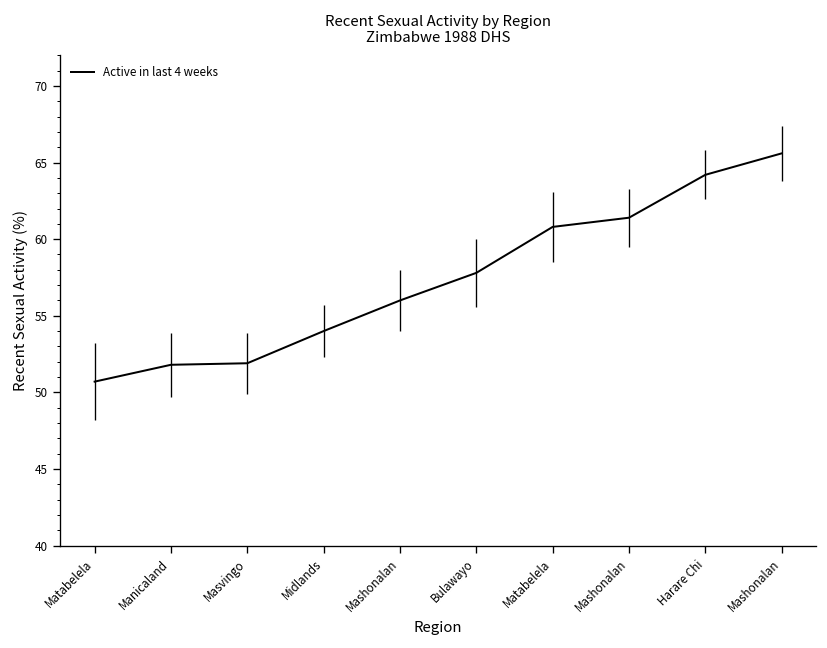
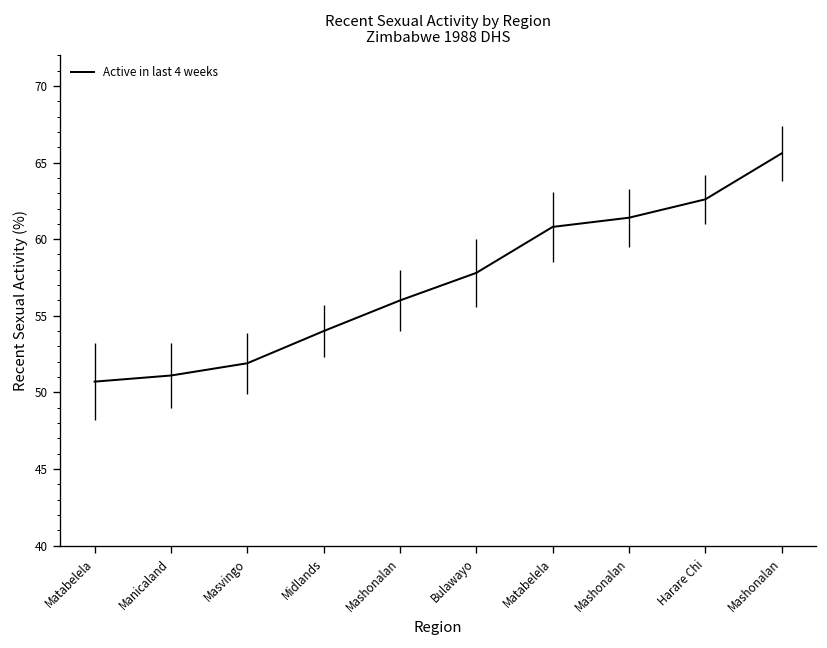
  {
-   "Manicaland": 51.8,
+   "Manicaland": 51.1,
    "Masvingo": 51.9,
    "Midlands": 54.0,
    "Bulawayo": 57.8,
-   "Harare Chi": 64.2
+   "Harare Chi": 62.6
  }
